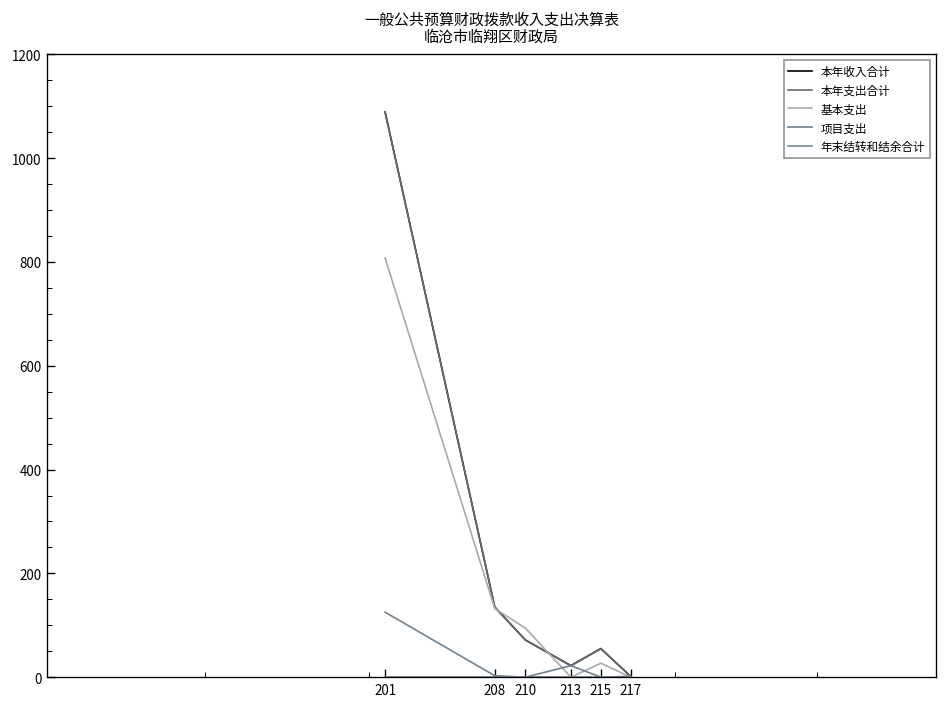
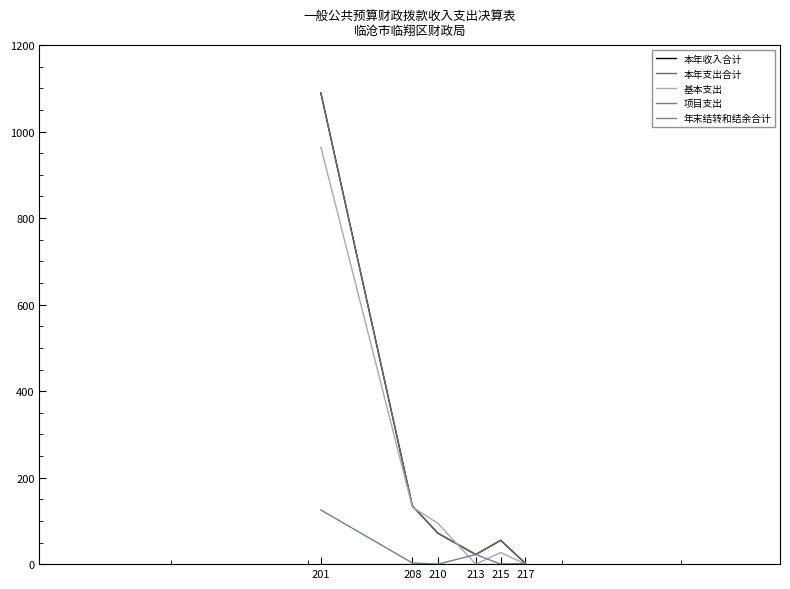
  {
    "基本支出": {
-     "201": 810,
+     "201": 960,
      "210": 90,
      "215": 30
    }
  }
